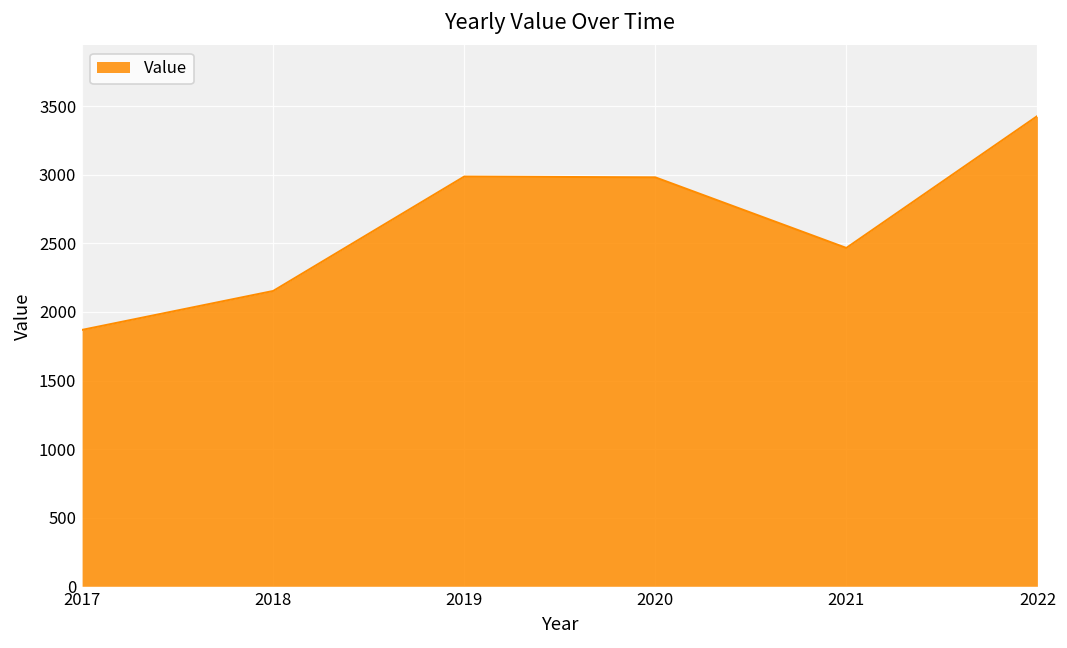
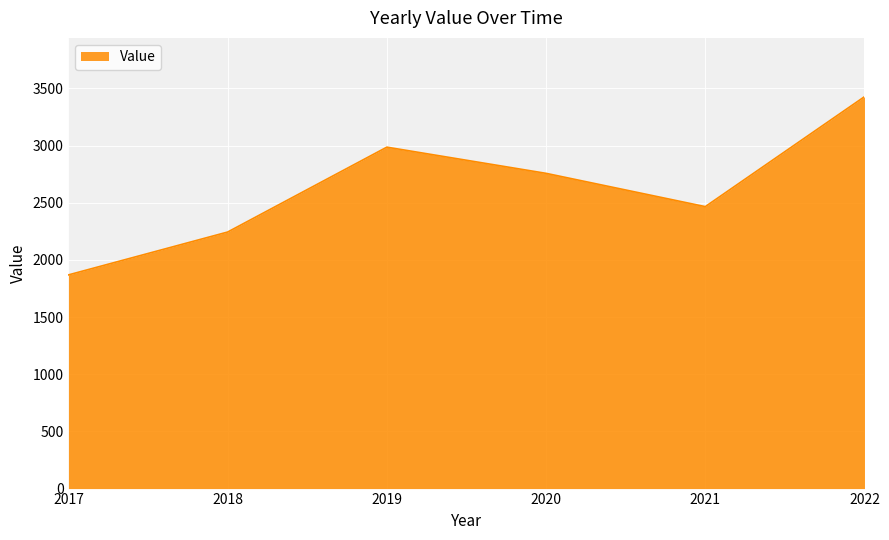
  {
    "2017": 1870,
-   "2018": 2150,
+   "2018": 2240,
    "2019": 2990,
-   "2020": 2980,
+   "2020": 2760,
    "2021": 2470,
    "2022": 3430
  }
